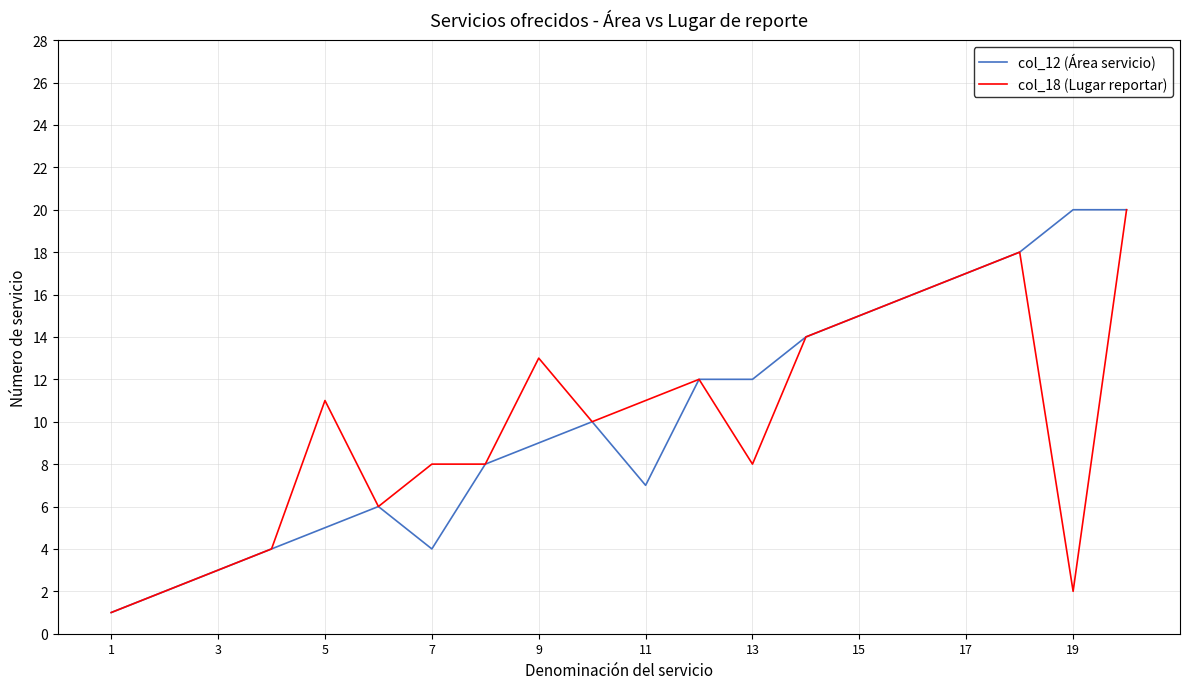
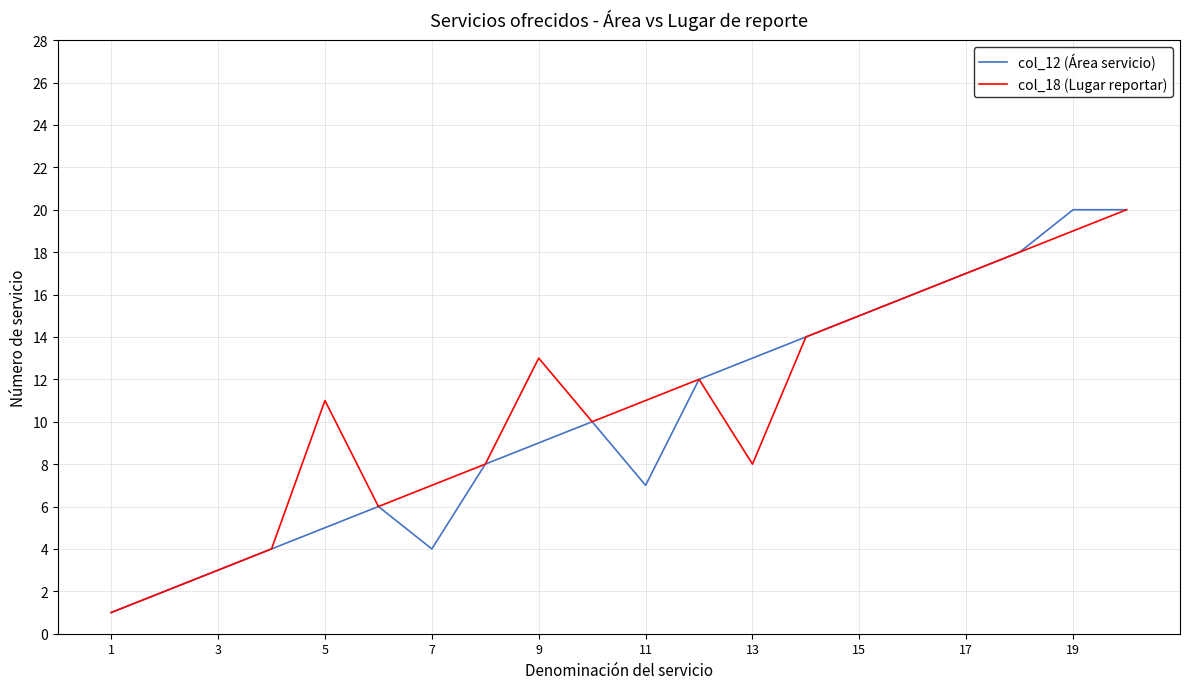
  {
    "col_12 (Área servicio)": {
      "5": 5,
      "7": 4,
      "9": 9,
      "11": 7,
-     "13": 12,
+     "13": 13,
      "19": 20
    },
    "col_18 (Lugar reportar)": {
      "5": 11,
-     "7": 8,
+     "7": 7,
      "9": 13,
      "11": 11,
      "13": 8,
-     "19": 2
+     "19": 19
    }
  }
